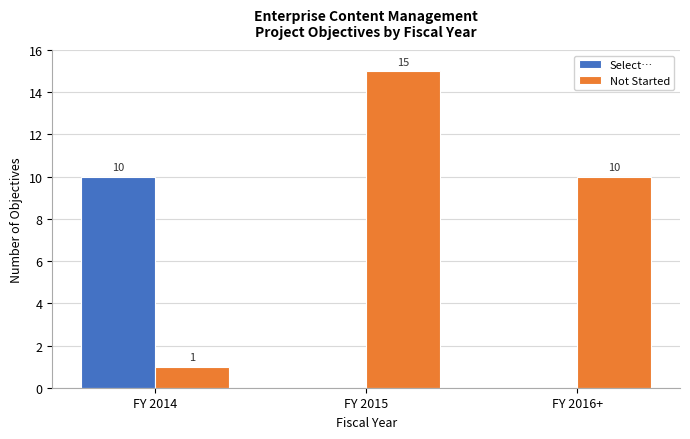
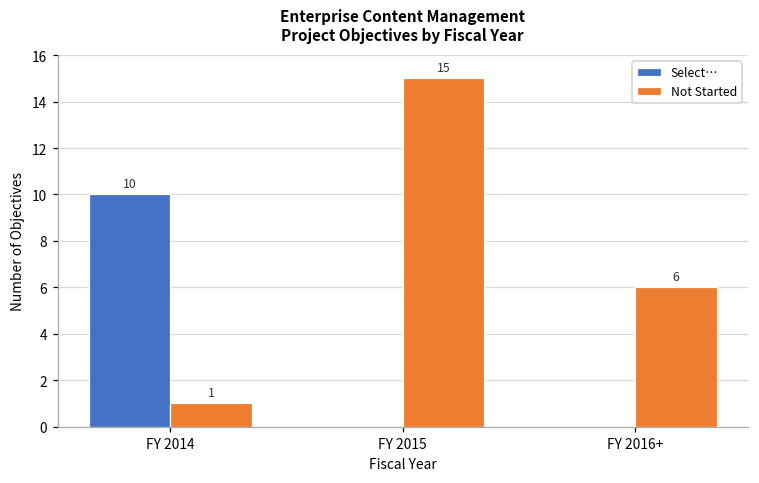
  {
    "Select…": {
      "FY 2014": 10
    },
    "Not Started": {
      "FY 2014": 1,
      "FY 2015": 15,
-     "FY 2016+": 10
+     "FY 2016+": 6
    }
  }
